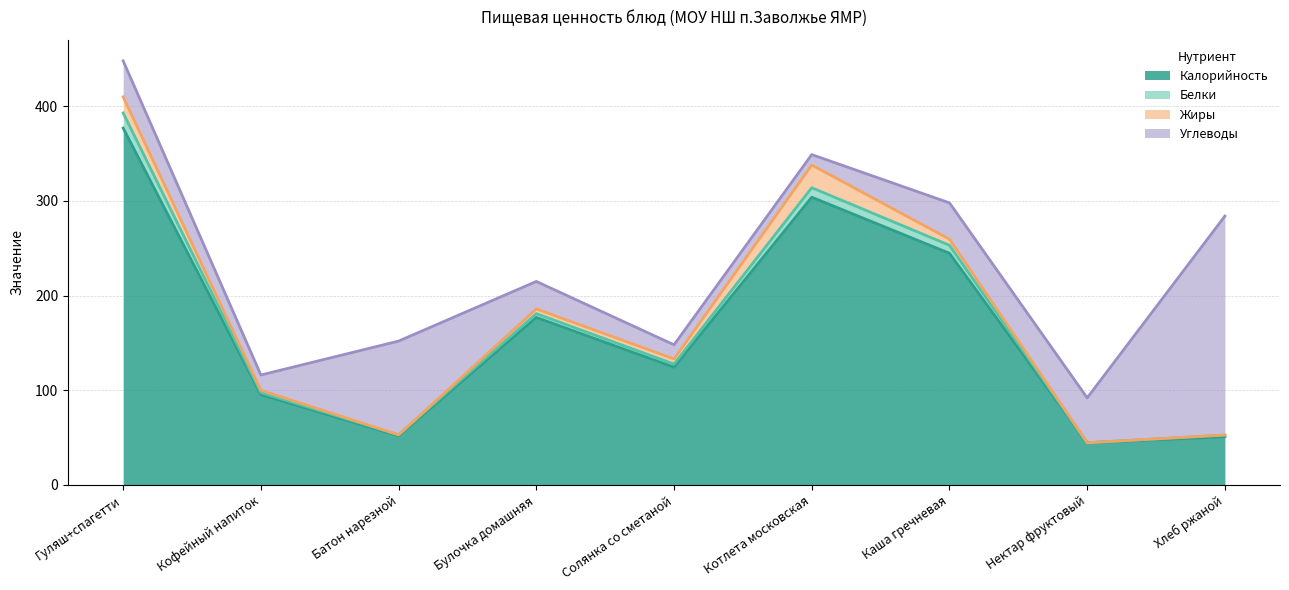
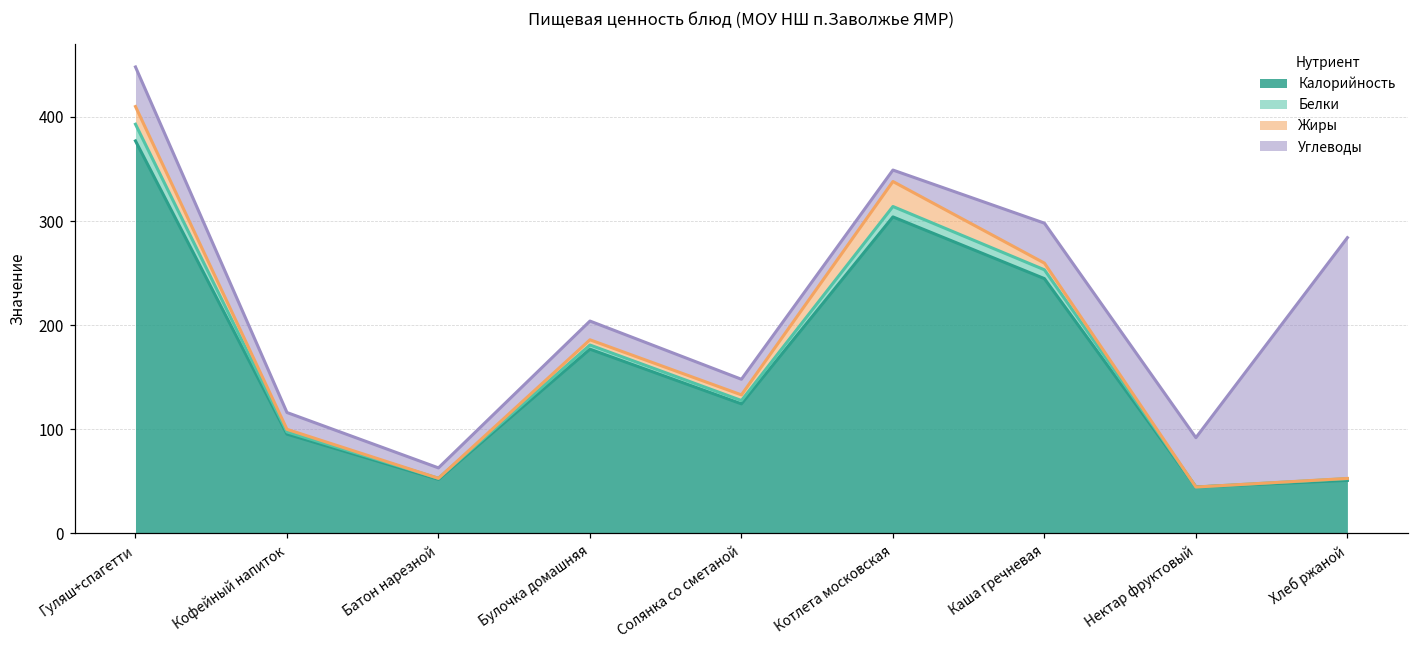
  {
    "Жиры": {
      "Гуляш+спагетти": 20,
      "Булочка домашняя": 10,
      "Солянка со сметаной": 10,
      "Котлета московская": 20,
      "Каша гречневая": 10
    },
    "Углеводы": {
      "Гуляш+спагетти": 40,
      "Кофейный напиток": 20,
-     "Батон нарезной": 100,
-     "Булочка домашняя": 30,
+     "Батон нарезной": 10,
+     "Булочка домашняя": 20,
      "Солянка со сметаной": 10,
      "Котлета московская": 10,
      "Каша гречневая": 40,
      "Нектар фруктовый": 50,
      "Хлеб ржаной": 230
    }
  }
